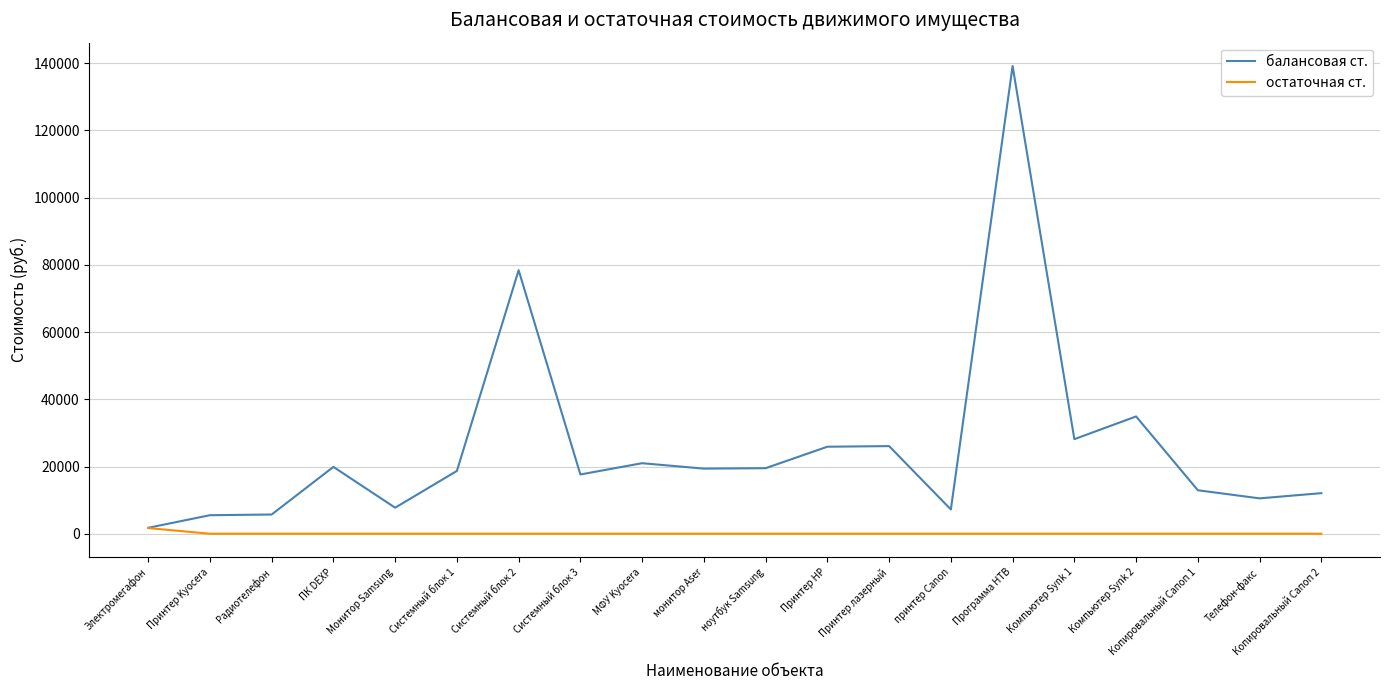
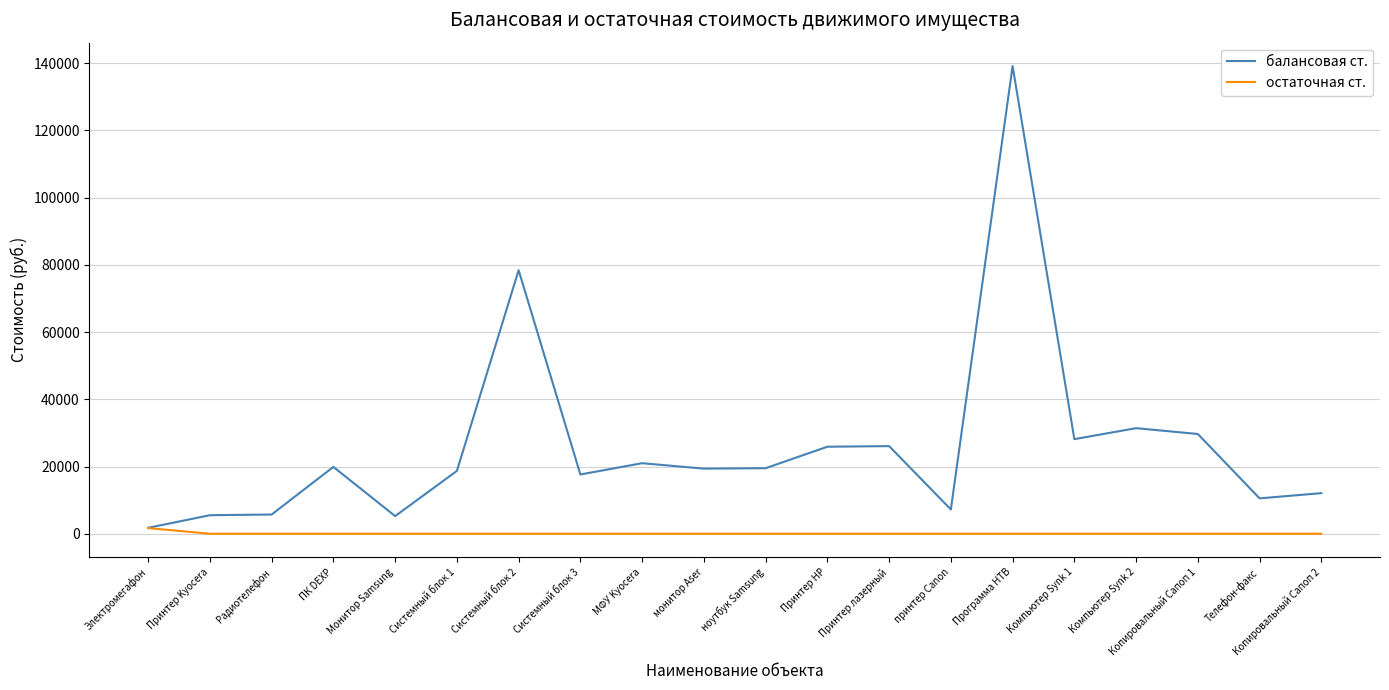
  {
    "балансовая ст.": {
      "Принтер Kyocera": 6000,
      "Радиотелефон": 6000,
      "ПК DEXP": 20000,
-     "Монитор Samsung": 8000,
+     "Монитор Samsung": 5000,
      "Системный блок 1": 19000,
      "Системный блок 2": 78000,
      "Системный блок 3": 18000,
      "МФУ Kyocera": 21000,
      "монитор Aser": 19000,
      "ноутбук Samsung": 20000,
      "Принтер HP": 26000,
      "Принтер лазерный": 26000,
      "принтер Canon": 7000,
      "Программа НТВ": 139000,
      "Компьютер Synk 1": 28000,
-     "Компьютер Synk 2": 35000,
-     "Копировальный Сапоп 1": 13000,
+     "Компьютер Synk 2": 31000,
+     "Копировальный Сапоп 1": 30000,
      "Телефон-факс": 11000,
      "Копировальный Сапоп 2": 12000
    },
    "остаточная ст.": {
      "Принтер Kyocera": 0,
      "Радиотелефон": 0,
      "ПК DEXP": 0,
      "Монитор Samsung": 0,
      "Системный блок 1": 0,
      "Системный блок 2": 0,
      "Системный блок 3": 0,
      "МФУ Kyocera": 0,
      "монитор Aser": 0,
      "ноутбук Samsung": 0,
      "Принтер HP": 0,
      "Принтер лазерный": 0,
      "принтер Canon": 0,
      "Программа НТВ": 0,
      "Компьютер Synk 1": 0,
      "Компьютер Synk 2": 0,
      "Копировальный Сапоп 1": 0,
      "Телефон-факс": 0,
      "Копировальный Сапоп 2": 0
    }
  }
